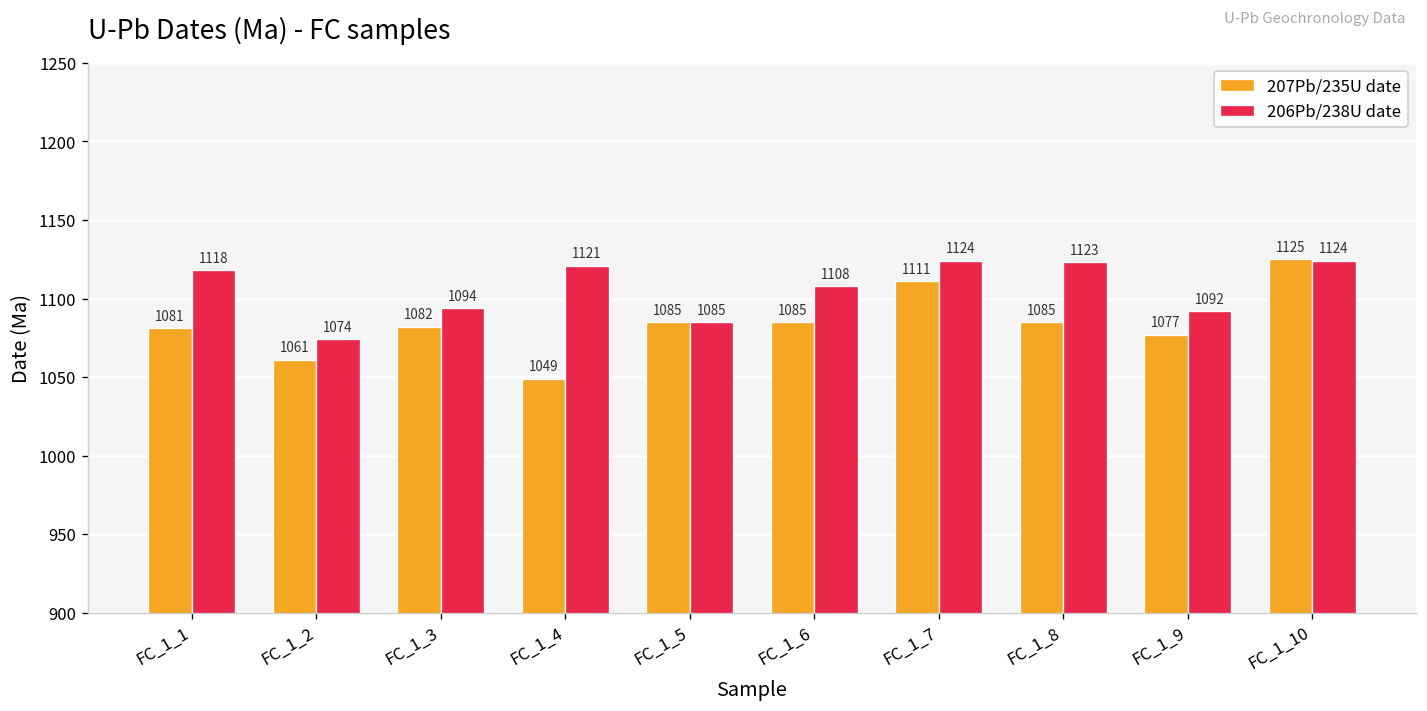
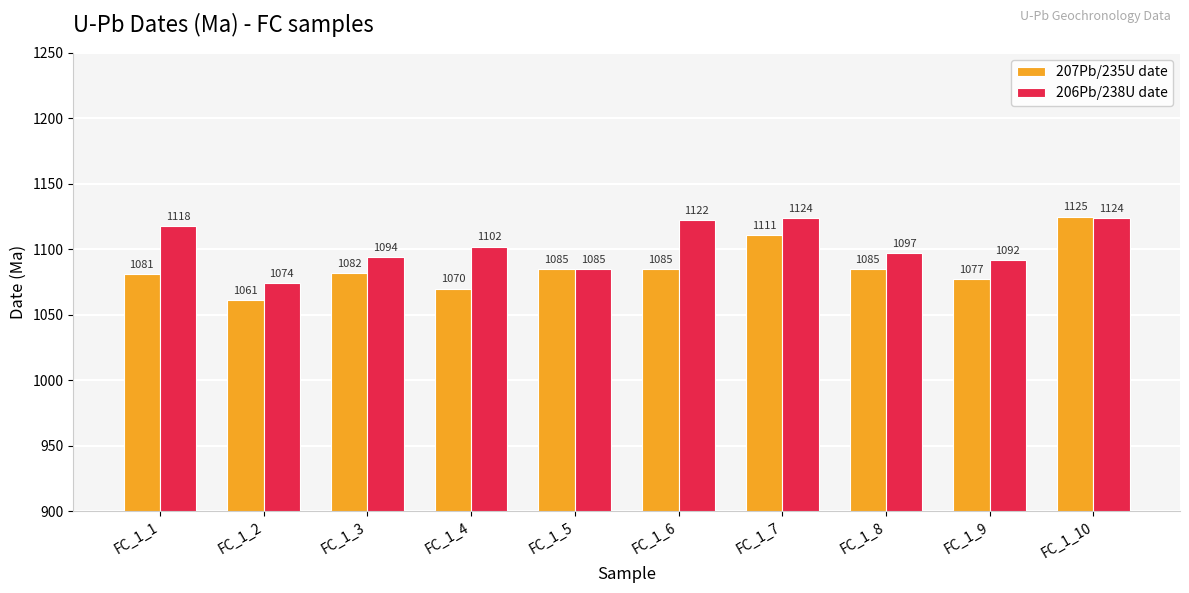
  {
    "207Pb/235U date": {
      "FC_1_1": 1081,
      "FC_1_2": 1061,
      "FC_1_3": 1082,
-     "FC_1_4": 1049,
+     "FC_1_4": 1070,
      "FC_1_5": 1085,
      "FC_1_6": 1085,
      "FC_1_7": 1111,
      "FC_1_8": 1085,
      "FC_1_9": 1077,
      "FC_1_10": 1125
    },
    "206Pb/238U date": {
      "FC_1_1": 1118,
      "FC_1_2": 1074,
      "FC_1_3": 1094,
-     "FC_1_4": 1121,
+     "FC_1_4": 1102,
      "FC_1_5": 1085,
-     "FC_1_6": 1108,
+     "FC_1_6": 1122,
      "FC_1_7": 1124,
-     "FC_1_8": 1123,
+     "FC_1_8": 1097,
      "FC_1_9": 1092,
      "FC_1_10": 1124
    }
  }
